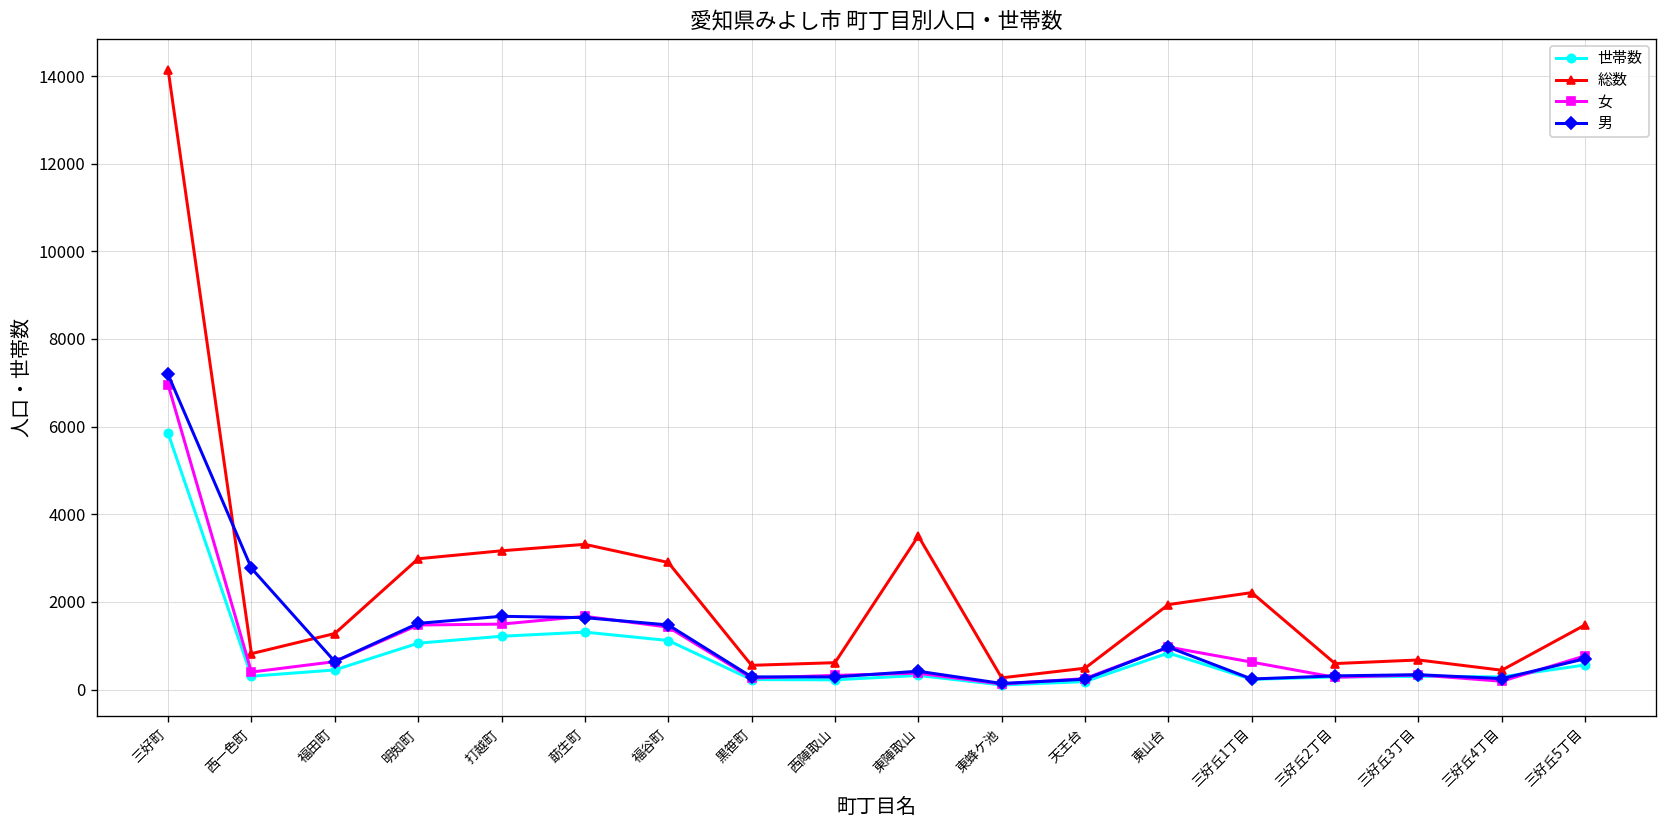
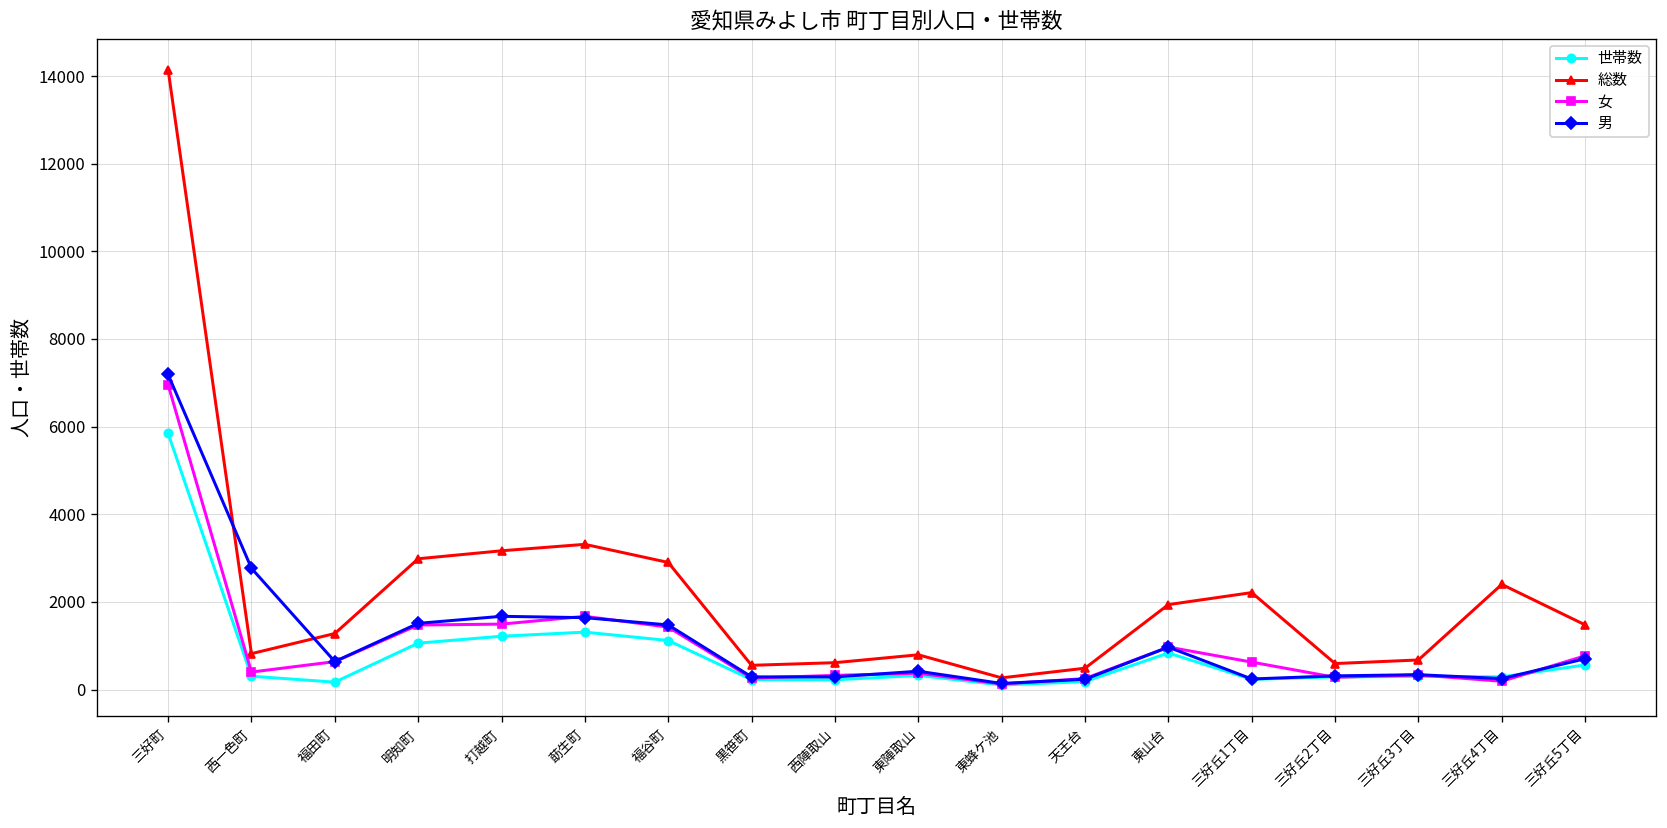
  {
    "世帯数": {
      "三好町": 5800,
      "西一色町": 300,
-     "福田町": 400,
+     "福田町": 200,
      "明知町": 1100,
      "打越町": 1200,
      "莇生町": 1300,
      "福谷町": 1100,
      "東山台": 800,
      "三好丘5丁目": 600
    },
    "総数": {
      "三好町": 14100,
      "西一色町": 800,
      "福田町": 1300,
      "明知町": 3000,
      "打越町": 3200,
      "莇生町": 3300,
      "福谷町": 2900,
      "黒笹町": 600,
      "西陣取山": 600,
-     "東陣取山": 3500,
+     "東陣取山": 800,
      "東蜂ケ池": 300,
      "天王台": 500,
      "東山台": 1900,
      "三好丘1丁目": 2200,
      "三好丘2丁目": 600,
      "三好丘3丁目": 700,
-     "三好丘4丁目": 400,
+     "三好丘4丁目": 2400,
      "三好丘5丁目": 1500
    },
    "女": {
      "三好町": 7000,
      "西一色町": 400,
      "打越町": 1500,
      "三好丘1丁目": 600
    },
    "男": {
      "三好町": 7200,
      "西一色町": 2800,
      "打越町": 1700
    }
  }
